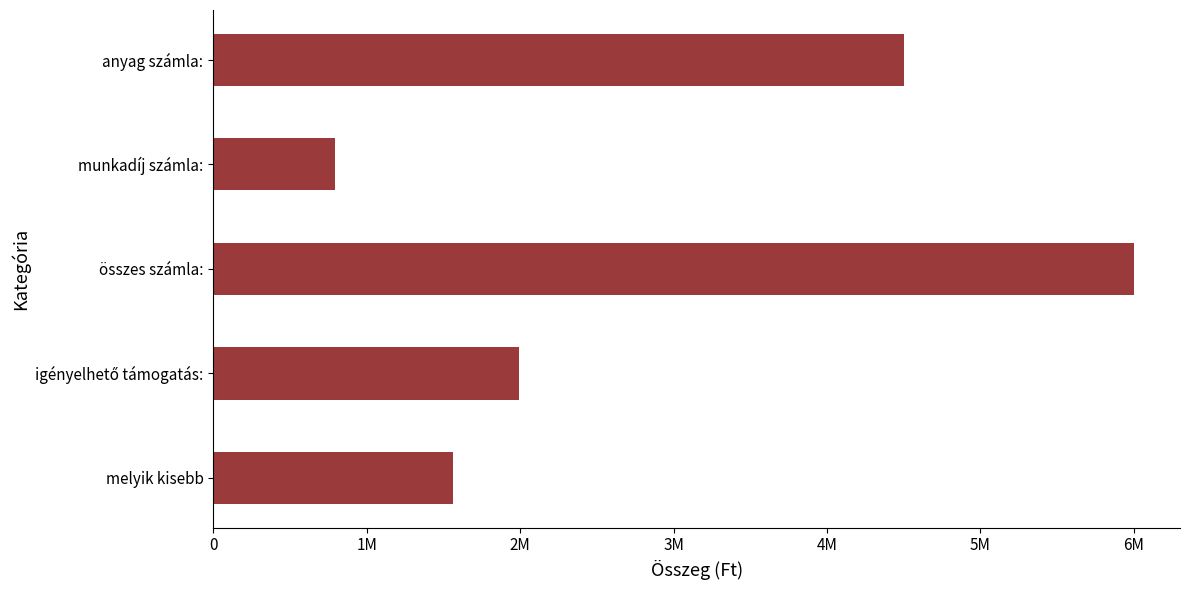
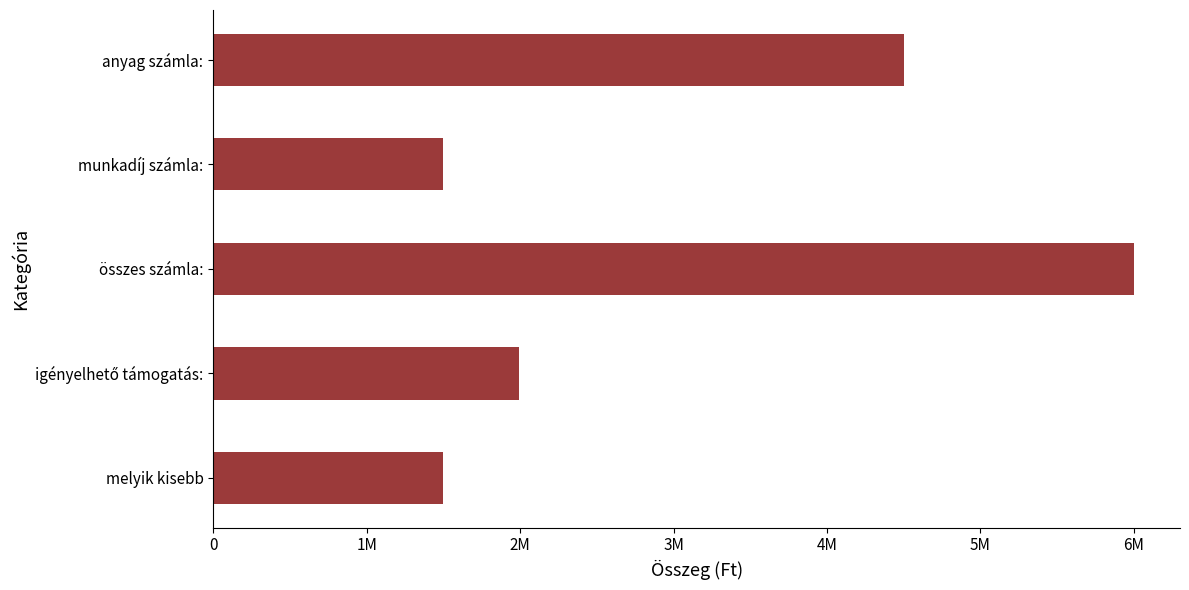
  {
    "anyag számla:": 4500000,
-   "munkadíj számla:": 790000,
+   "munkadíj számla:": 1500000,
    "összes számla:": 6000000,
    "igényelhető támogatás:": 1990000,
-   "melyik kisebb": 1570000
+   "melyik kisebb": 1500000
  }
